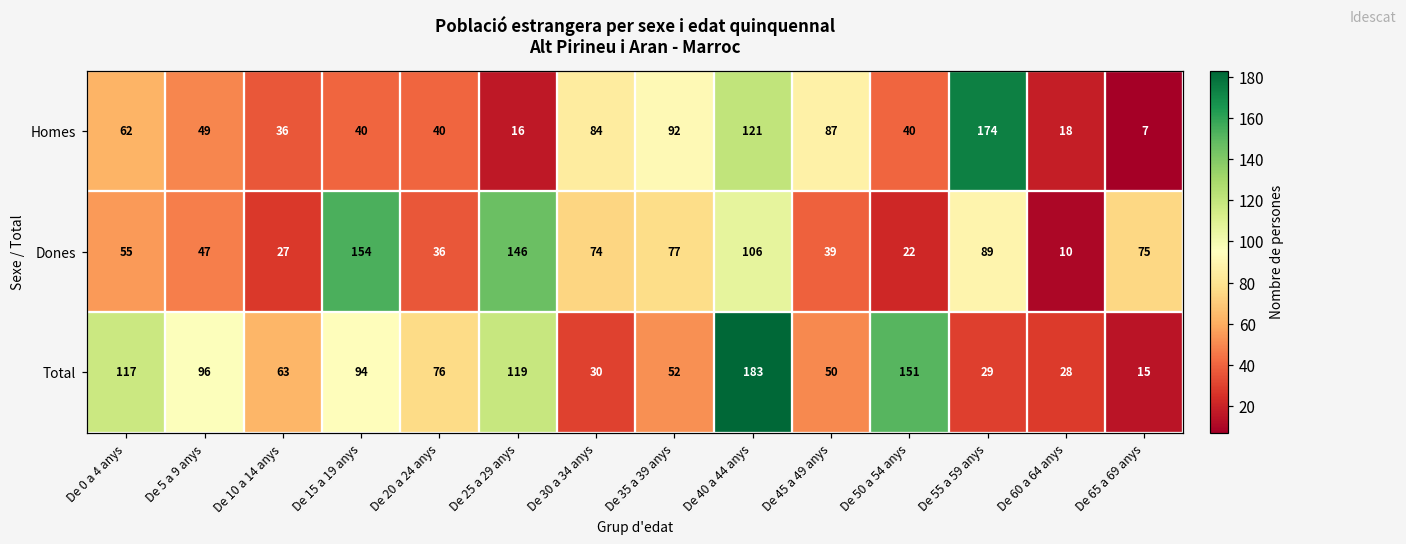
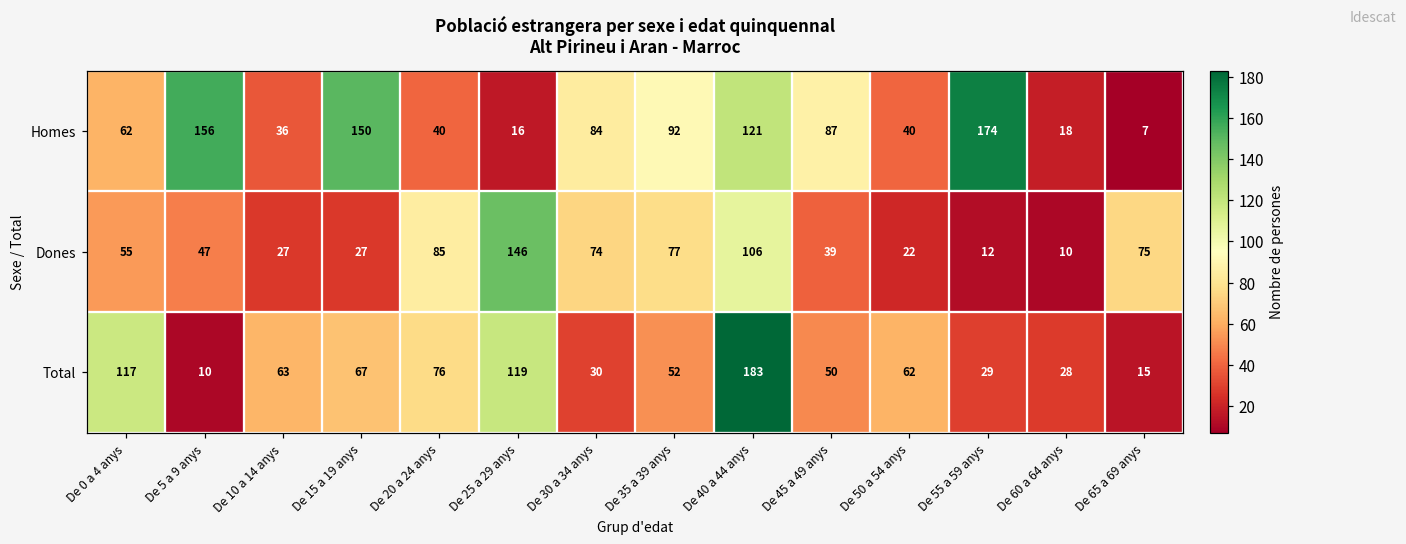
  {
    "Homes": {
      "De 0 a 4 anys": 62,
-     "De 5 a 9 anys": 49,
+     "De 5 a 9 anys": 156,
      "De 10 a 14 anys": 36,
-     "De 15 a 19 anys": 40,
+     "De 15 a 19 anys": 150,
      "De 20 a 24 anys": 40,
      "De 25 a 29 anys": 16,
      "De 30 a 34 anys": 84,
      "De 35 a 39 anys": 92,
      "De 40 a 44 anys": 121,
      "De 45 a 49 anys": 87,
      "De 50 a 54 anys": 40,
      "De 55 a 59 anys": 174,
      "De 60 a 64 anys": 18,
      "De 65 a 69 anys": 7
    },
    "Dones": {
      "De 0 a 4 anys": 55,
      "De 5 a 9 anys": 47,
      "De 10 a 14 anys": 27,
-     "De 15 a 19 anys": 154,
-     "De 20 a 24 anys": 36,
+     "De 15 a 19 anys": 27,
+     "De 20 a 24 anys": 85,
      "De 25 a 29 anys": 146,
      "De 30 a 34 anys": 74,
      "De 35 a 39 anys": 77,
      "De 40 a 44 anys": 106,
      "De 45 a 49 anys": 39,
      "De 50 a 54 anys": 22,
-     "De 55 a 59 anys": 89,
+     "De 55 a 59 anys": 12,
      "De 60 a 64 anys": 10,
      "De 65 a 69 anys": 75
    },
    "Total": {
      "De 0 a 4 anys": 117,
-     "De 5 a 9 anys": 96,
+     "De 5 a 9 anys": 10,
      "De 10 a 14 anys": 63,
-     "De 15 a 19 anys": 94,
+     "De 15 a 19 anys": 67,
      "De 20 a 24 anys": 76,
      "De 25 a 29 anys": 119,
      "De 30 a 34 anys": 30,
      "De 35 a 39 anys": 52,
      "De 40 a 44 anys": 183,
      "De 45 a 49 anys": 50,
-     "De 50 a 54 anys": 151,
+     "De 50 a 54 anys": 62,
      "De 55 a 59 anys": 29,
      "De 60 a 64 anys": 28,
      "De 65 a 69 anys": 15
    }
  }
